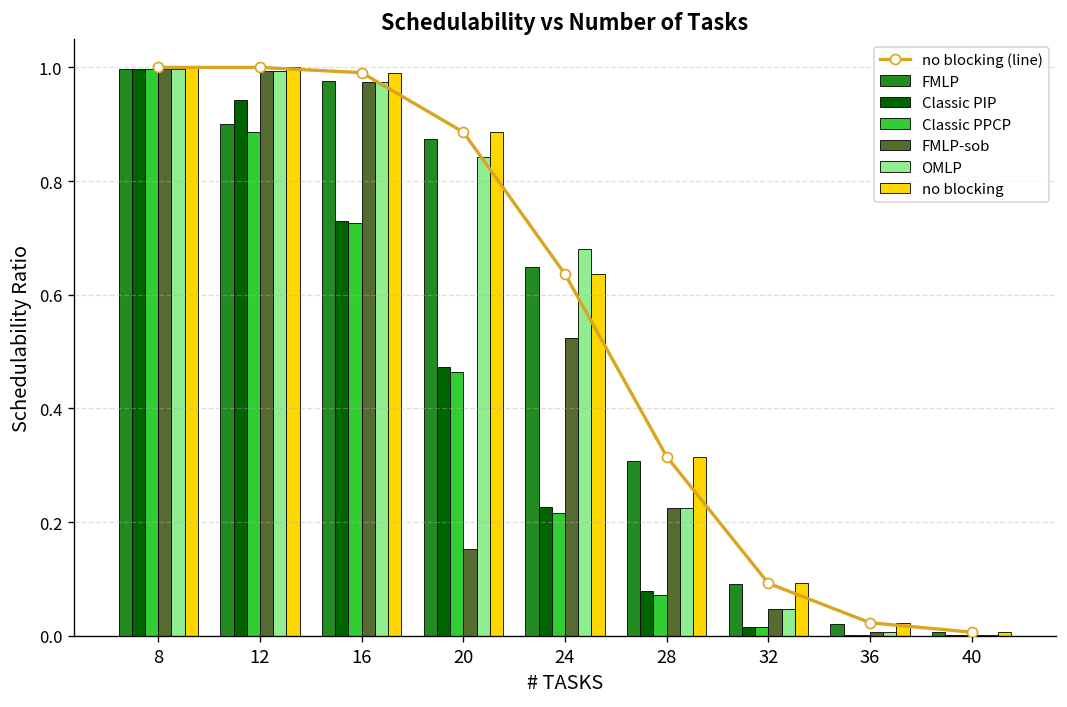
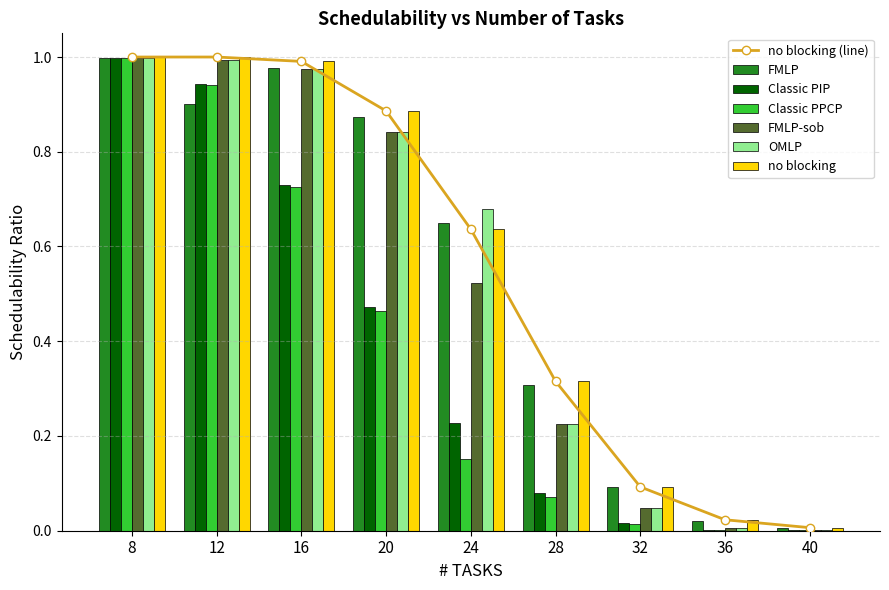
  {
    "FMLP": {
      "8": 1.00,
      "12": 0.90,
      "16": 0.98,
      "20": 0.87,
      "24": 0.65,
      "28": 0.31,
      "32": 0.09,
      "36": 0.02,
      "40": 0.01
    },
    "no blocking (line)": {
      "8": 1.00,
      "12": 1.00,
      "16": 0.99,
      "20": 0.89,
      "24": 0.64,
      "28": 0.32,
      "32": 0.09,
      "36": 0.02,
      "40": 0.01
    },
    "Classic PIP": {
      "8": 1.00,
      "12": 0.94,
      "16": 0.73,
      "20": 0.47,
      "24": 0.23,
      "28": 0.08,
      "32": 0.02
    },
    "Classic PPCP": {
      "8": 1.00,
-     "12": 0.89,
+     "12": 0.94,
      "16": 0.73,
      "20": 0.46,
-     "24": 0.22,
+     "24": 0.15,
      "28": 0.07,
      "32": 0.01
    },
    "FMLP-sob": {
      "8": 1.00,
      "12": 0.99,
      "16": 0.97,
-     "20": 0.15,
+     "20": 0.84,
      "24": 0.52,
      "28": 0.23,
      "32": 0.05,
      "36": 0.01
    },
    "OMLP": {
      "8": 1.00,
      "12": 0.99,
      "16": 0.97,
      "20": 0.84,
      "24": 0.68,
      "28": 0.23,
      "32": 0.05,
      "36": 0.01
    },
    "no blocking": {
      "8": 1.00,
      "12": 1.00,
      "16": 0.99,
      "20": 0.89,
      "24": 0.64,
      "28": 0.32,
      "32": 0.09,
      "36": 0.02,
      "40": 0.01
    }
  }
